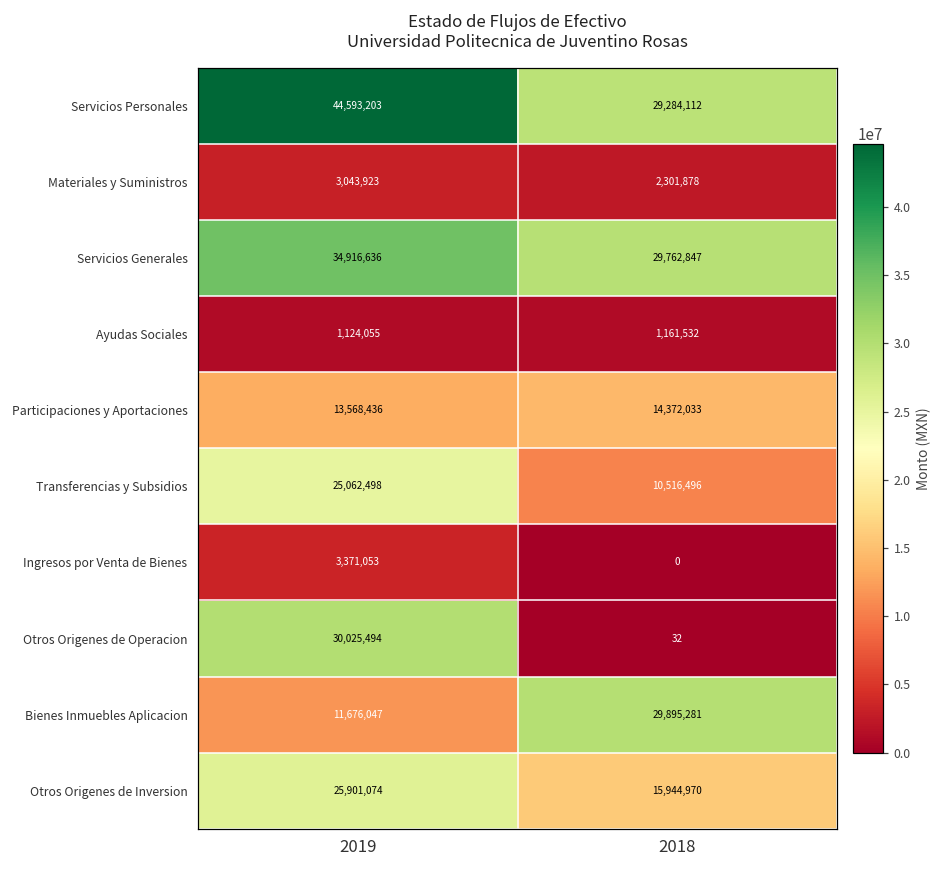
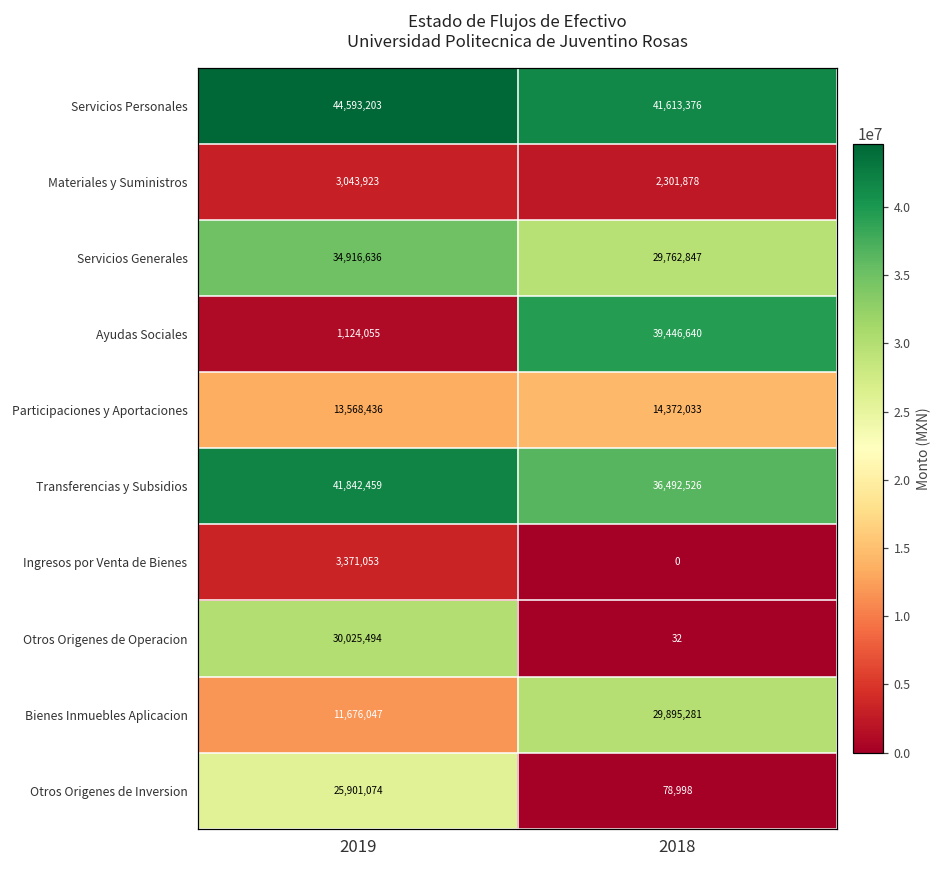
  {
    "Servicios Personales": {
      "2019": "44,593,203",
-     "2018": "29,284,112"
+     "2018": "41,613,376"
    },
    "Materiales y Suministros": {
      "2019": "3,043,923",
      "2018": "2,301,878"
    },
    "Servicios Generales": {
      "2019": "34,916,636",
      "2018": "29,762,847"
    },
    "Ayudas Sociales": {
      "2019": "1,124,055",
-     "2018": "1,161,532"
+     "2018": "39,446,640"
    },
    "Participaciones y Aportaciones": {
      "2019": "13,568,436",
      "2018": "14,372,033"
    },
    "Transferencias y Subsidios": {
-     "2019": "25,062,498",
-     "2018": "10,516,496"
+     "2019": "41,842,459",
+     "2018": "36,492,526"
    },
    "Ingresos por Venta de Bienes": {
      "2019": "3,371,053",
      "2018": "0"
    },
    "Otros Origenes de Operacion": {
      "2019": "30,025,494",
      "2018": "32"
    },
    "Bienes Inmuebles Aplicacion": {
      "2019": "11,676,047",
      "2018": "29,895,281"
    },
    "Otros Origenes de Inversion": {
      "2019": "25,901,074",
-     "2018": "15,944,970"
+     "2018": "78,998"
    }
  }
